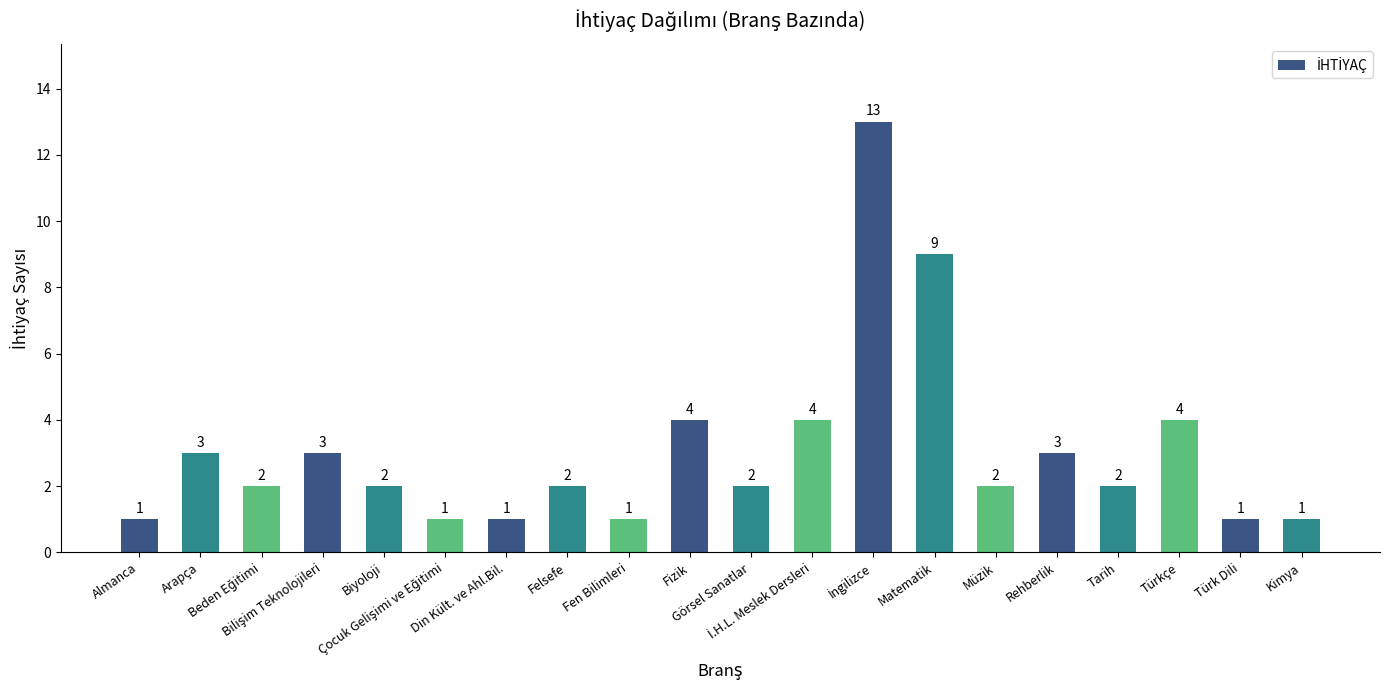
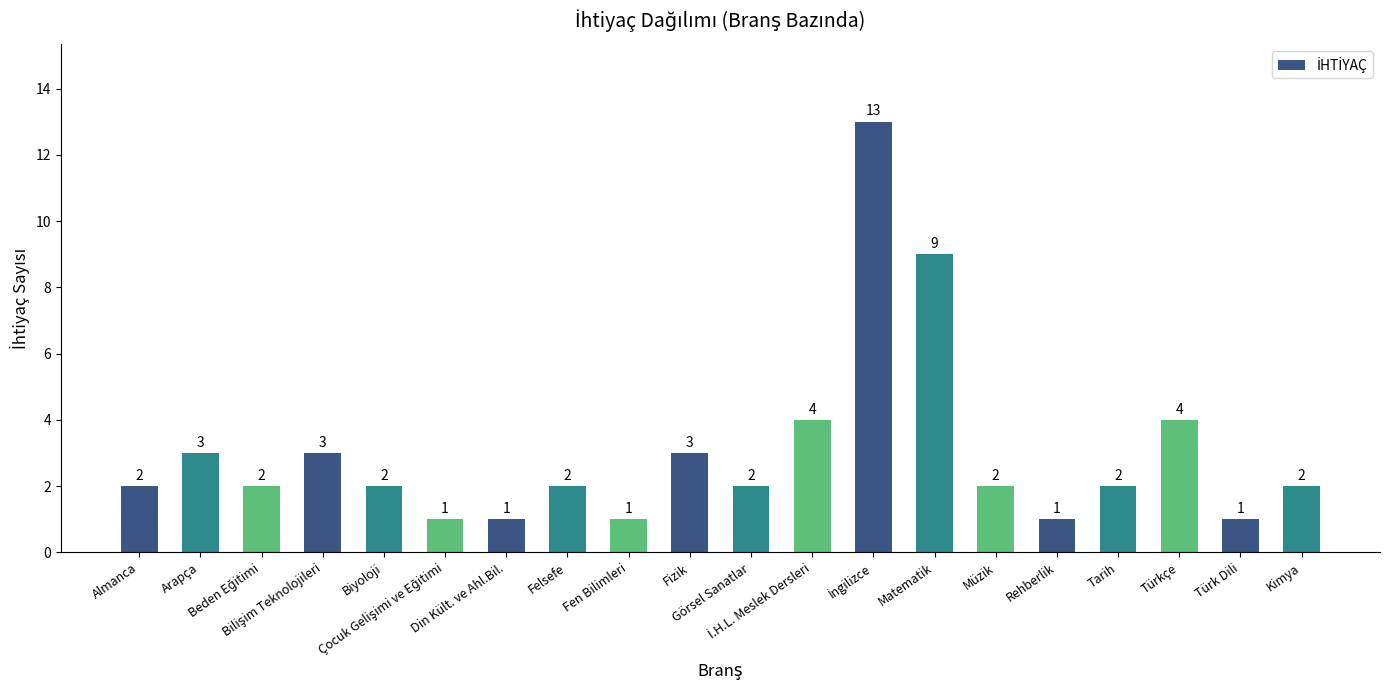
  {
-   "Almanca": 1,
+   "Almanca": 2,
    "Arapça": 3,
    "Beden Eğitimi": 2,
    "Bilişim Teknolojileri": 3,
    "Biyoloji": 2,
    "Çocuk Gelişimi ve Eğitimi": 1,
    "Din Kült. ve Ahl.Bil.": 1,
    "Felsefe": 2,
    "Fen Bilimleri": 1,
-   "Fizik": 4,
+   "Fizik": 3,
    "Görsel Sanatlar": 2,
    "İ.H.L. Meslek Dersleri": 4,
    "İngilizce": 13,
    "Matematik": 9,
    "Müzik": 2,
-   "Rehberlik": 3,
+   "Rehberlik": 1,
    "Tarih": 2,
    "Türkçe": 4,
    "Türk Dili": 1,
-   "Kimya": 1
+   "Kimya": 2
  }
